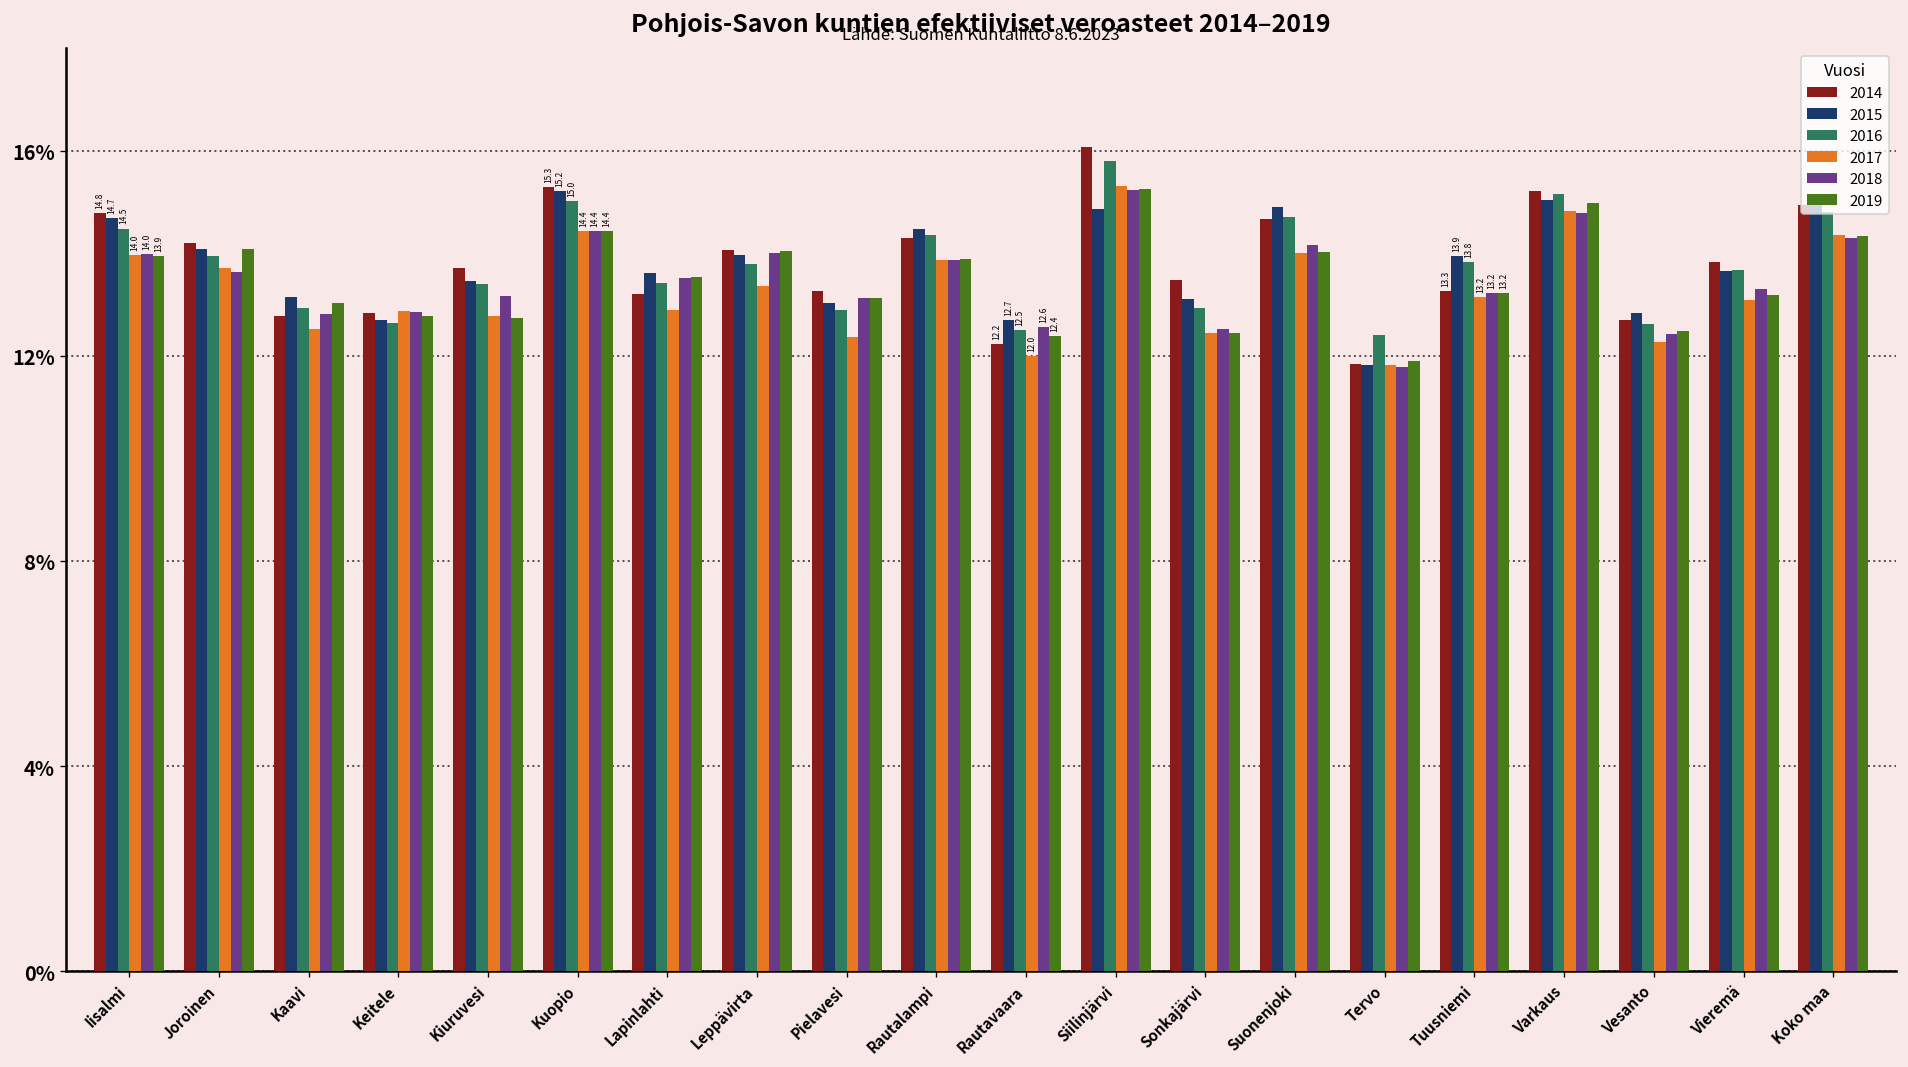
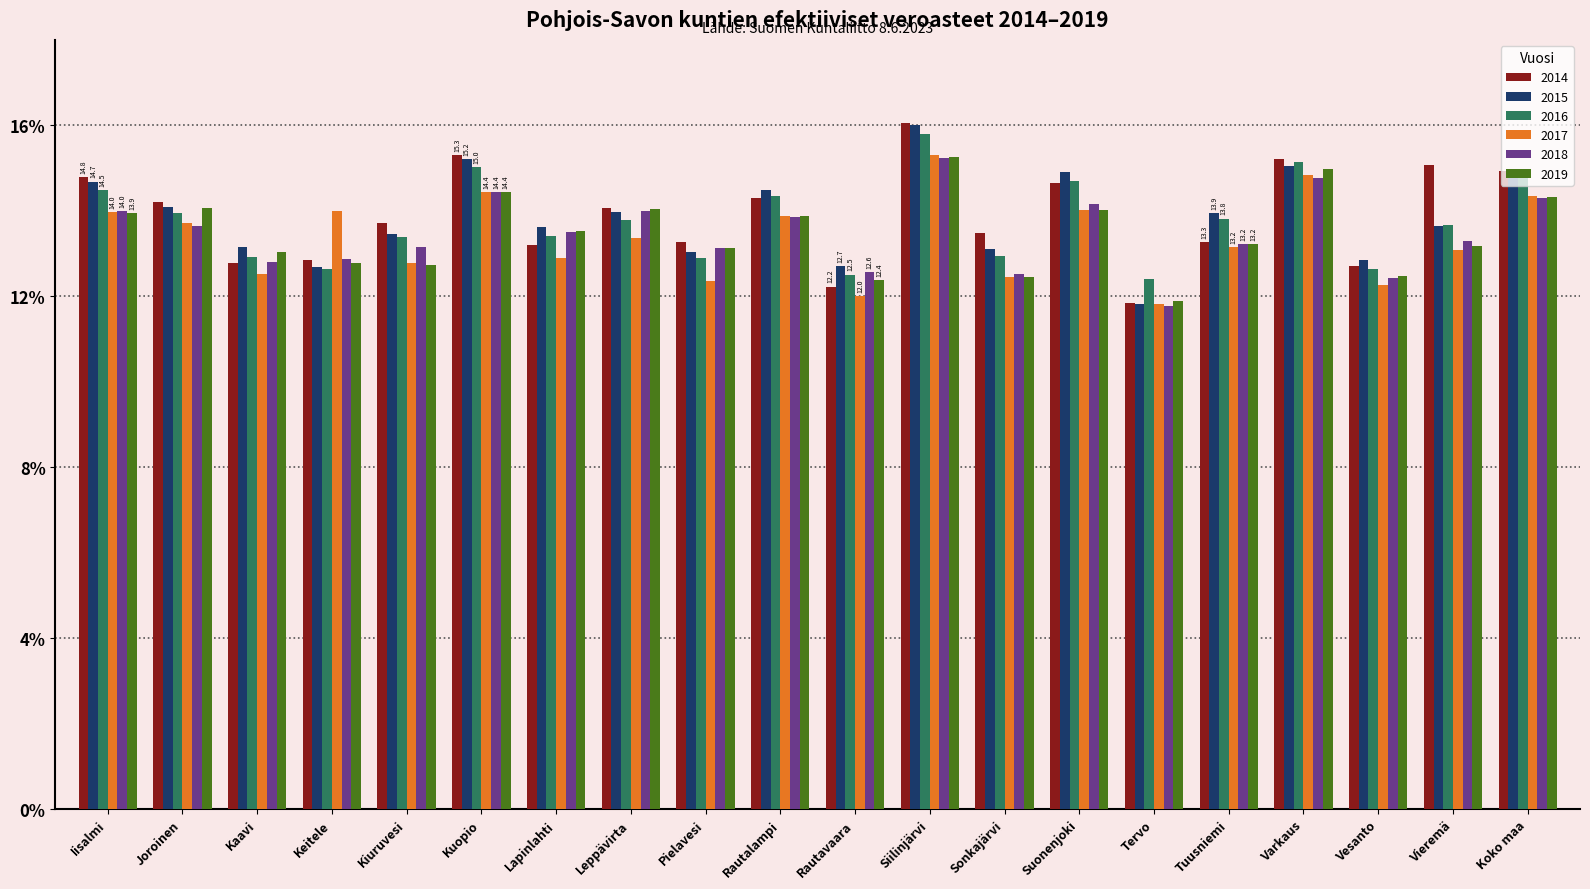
  {
    "2014": {
      "Joroinen": "14.2%",
      "Kaavi": "12.8%",
      "Keitele": "12.8%",
      "Kiuruvesi": "13.7%",
      "Lapinlahti": "13.2%",
      "Leppävirta": "14.1%",
      "Pielavesi": "13.3%",
      "Rautalampi": "14.3%",
      "Siilinjärvi": "16.1%",
      "Sonkajärvi": "13.5%",
      "Suonenjoki": "14.7%",
      "Tervo": "11.8%",
      "Varkaus": "15.2%",
      "Vesanto": "12.7%",
-     "Vieremä": "13.8%"
+     "Vieremä": "15.1%"
    },
    "2015": {
      "Joroinen": "14.1%",
      "Kaavi": "13.2%",
      "Keitele": "12.7%",
      "Kiuruvesi": "13.5%",
      "Lapinlahti": "13.6%",
      "Leppävirta": "14.0%",
      "Pielavesi": "13.0%",
      "Rautalampi": "14.5%",
-     "Siilinjärvi": "14.9%",
+     "Siilinjärvi": "16.0%",
      "Sonkajärvi": "13.1%",
      "Suonenjoki": "14.9%",
      "Tervo": "11.8%",
      "Varkaus": "15.0%",
      "Vesanto": "12.8%",
      "Vieremä": "13.6%"
    },
    "2016": {
      "Iisalmi": "14.5",
      "Kuopio": "15.0",
      "Rautavaara": "12.5",
      "Tuusniemi": "13.8"
    },
    "2017": {
      "Joroinen": "13.7%",
      "Kaavi": "12.5%",
-     "Keitele": "12.9%",
+     "Keitele": "14.0%",
      "Kiuruvesi": "12.8%",
      "Lapinlahti": "12.9%",
      "Leppävirta": "13.4%",
      "Pielavesi": "12.4%",
      "Rautalampi": "13.9%",
      "Siilinjärvi": "15.3%",
      "Sonkajärvi": "12.4%",
      "Suonenjoki": "14.0%",
      "Tervo": "11.8%",
      "Varkaus": "14.8%",
      "Vesanto": "12.3%",
      "Vieremä": "13.1%",
      "Koko maa": "14.3%"
    },
    "2018": {
      "Iisalmi": "14.0",
      "Kuopio": "14.4",
      "Rautavaara": "12.6",
      "Tuusniemi": "13.2"
    },
    "2019": {
      "Iisalmi": "13.9",
      "Kuopio": "14.4",
      "Rautavaara": "12.4",
      "Tuusniemi": "13.2"
    }
  }
